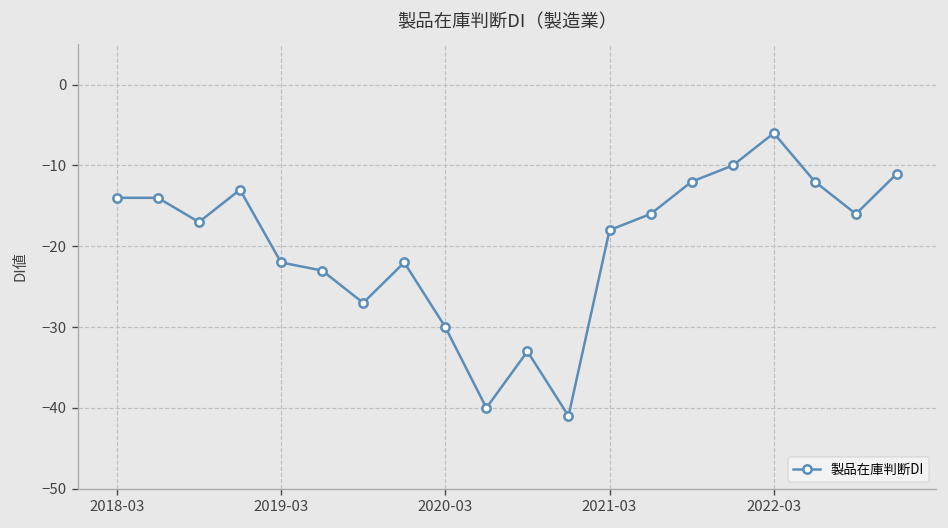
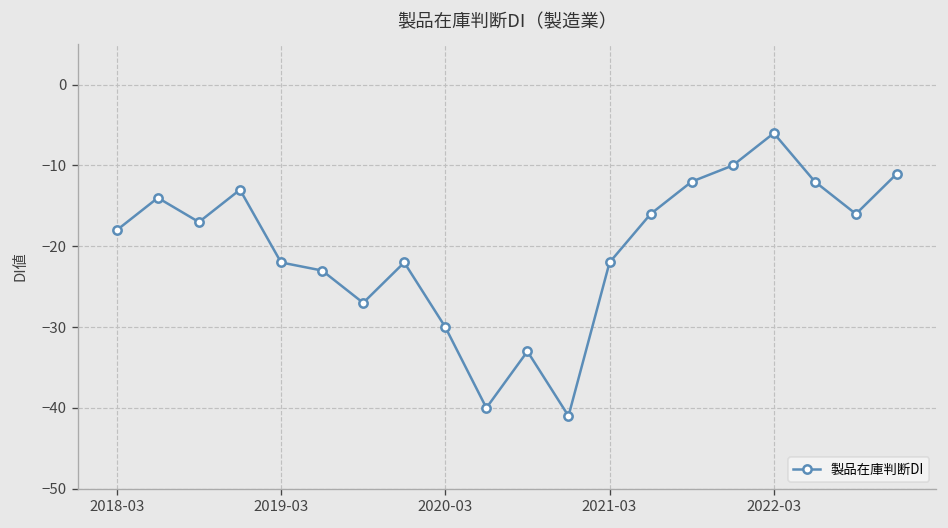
  {
-   "2018-03": -14,
+   "2018-03": -18,
    "2019-03": -22,
    "2020-03": -30,
-   "2021-03": -18,
+   "2021-03": -22,
    "2022-03": -6
  }
